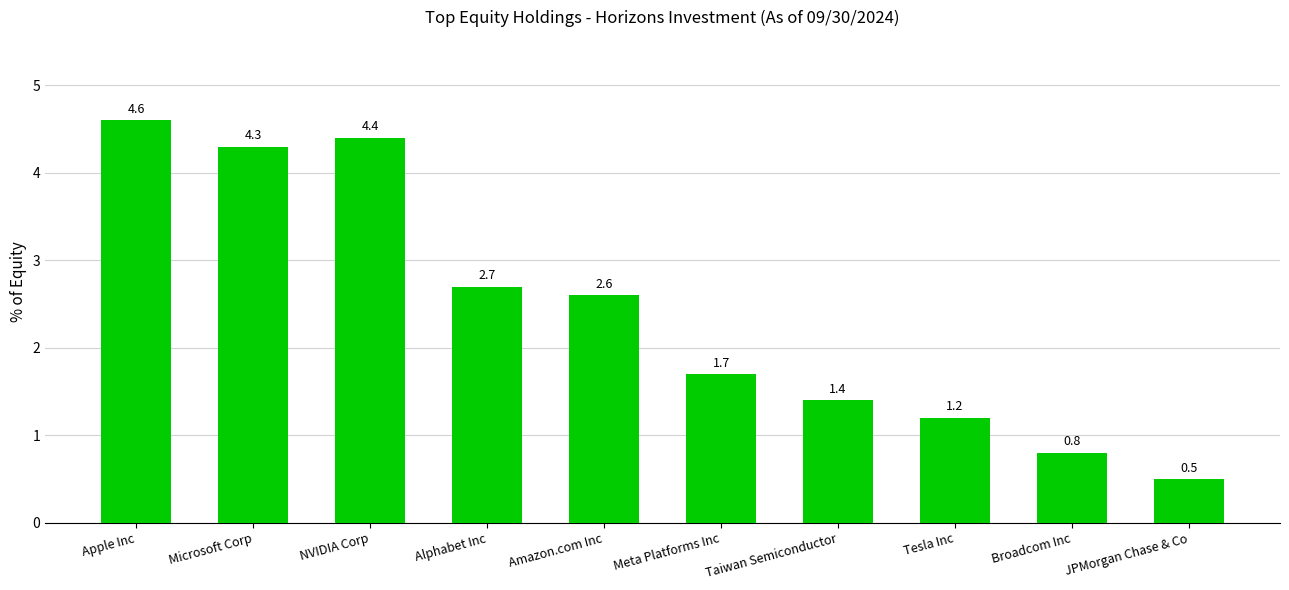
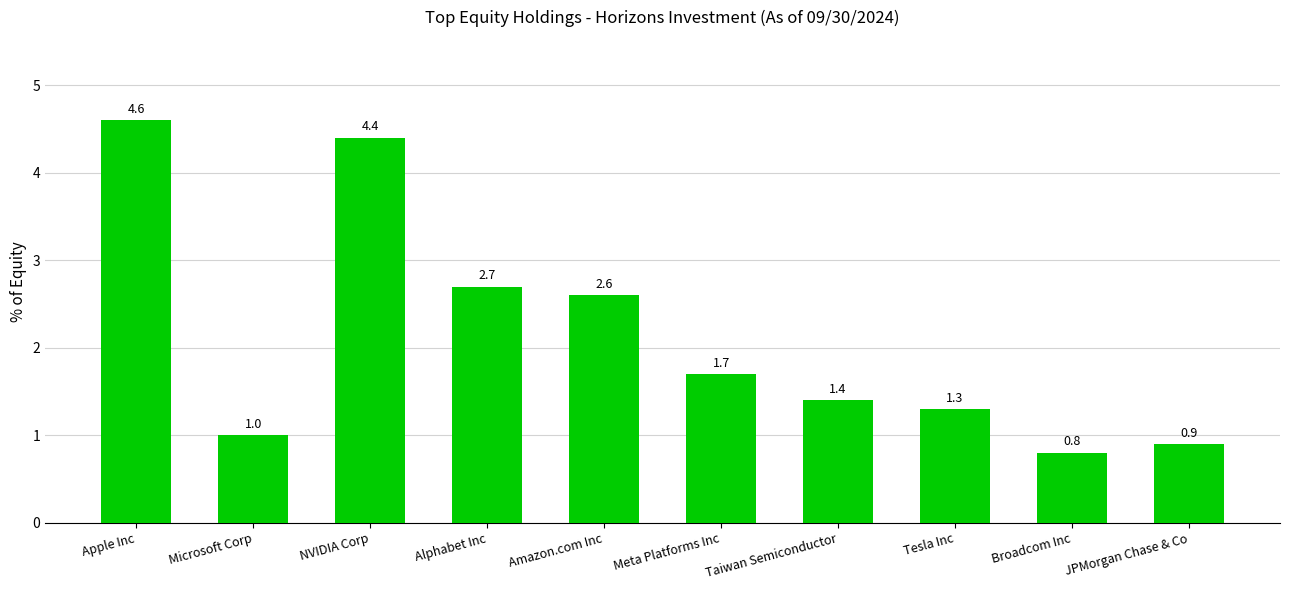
  {
    "Apple Inc": 4.6,
-   "Microsoft Corp": 4.3,
+   "Microsoft Corp": 1.0,
    "NVIDIA Corp": 4.4,
    "Alphabet Inc": 2.7,
    "Amazon.com Inc": 2.6,
    "Meta Platforms Inc": 1.7,
    "Taiwan Semiconductor": 1.4,
-   "Tesla Inc": 1.2,
+   "Tesla Inc": 1.3,
    "Broadcom Inc": 0.8,
-   "JPMorgan Chase & Co": 0.5
+   "JPMorgan Chase & Co": 0.9
  }
